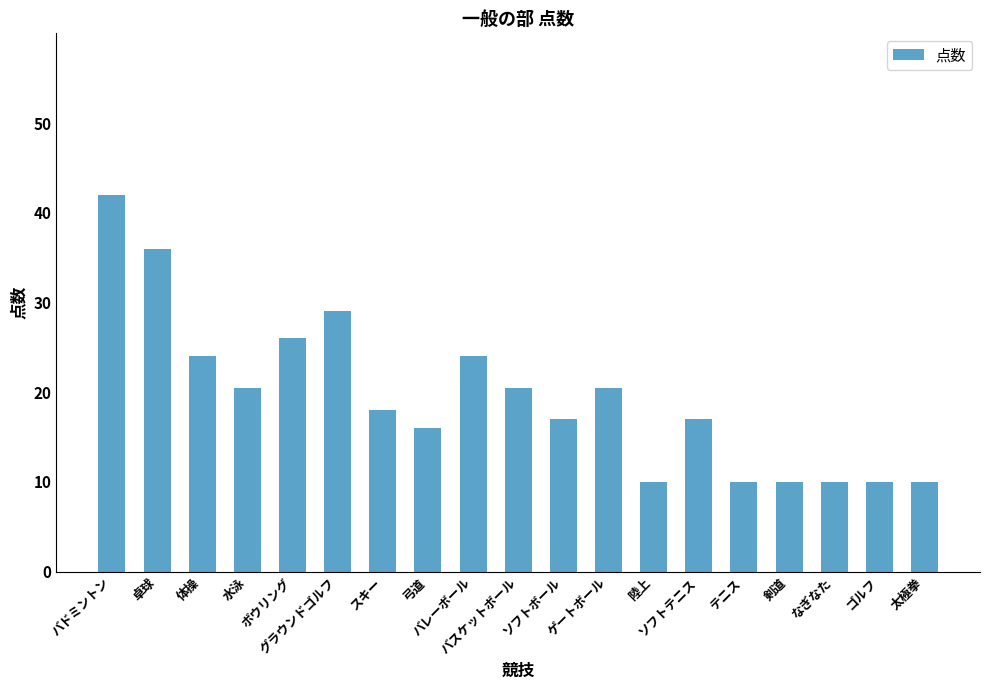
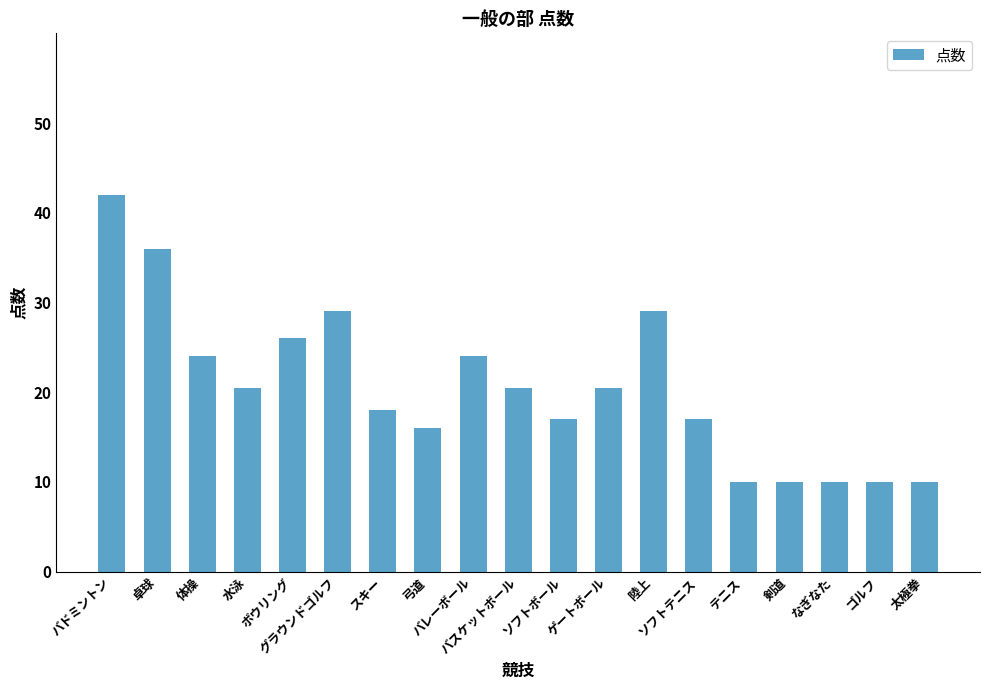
  {
    "バドミントン": 42,
    "卓球": 36,
    "体操": 24,
    "水泳": 21,
    "ボウリング": 26,
    "グラウンドゴルフ": 29,
    "スキー": 18,
    "弓道": 16,
    "バレーボール": 24,
    "バスケットボール": 21,
    "ソフトボール": 17,
    "ゲートボール": 21,
-   "陸上": 10,
+   "陸上": 29,
    "ソフトテニス": 17,
    "テニス": 10,
    "剣道": 10,
    "なぎなた": 10,
    "ゴルフ": 10,
    "太極拳": 10
  }
